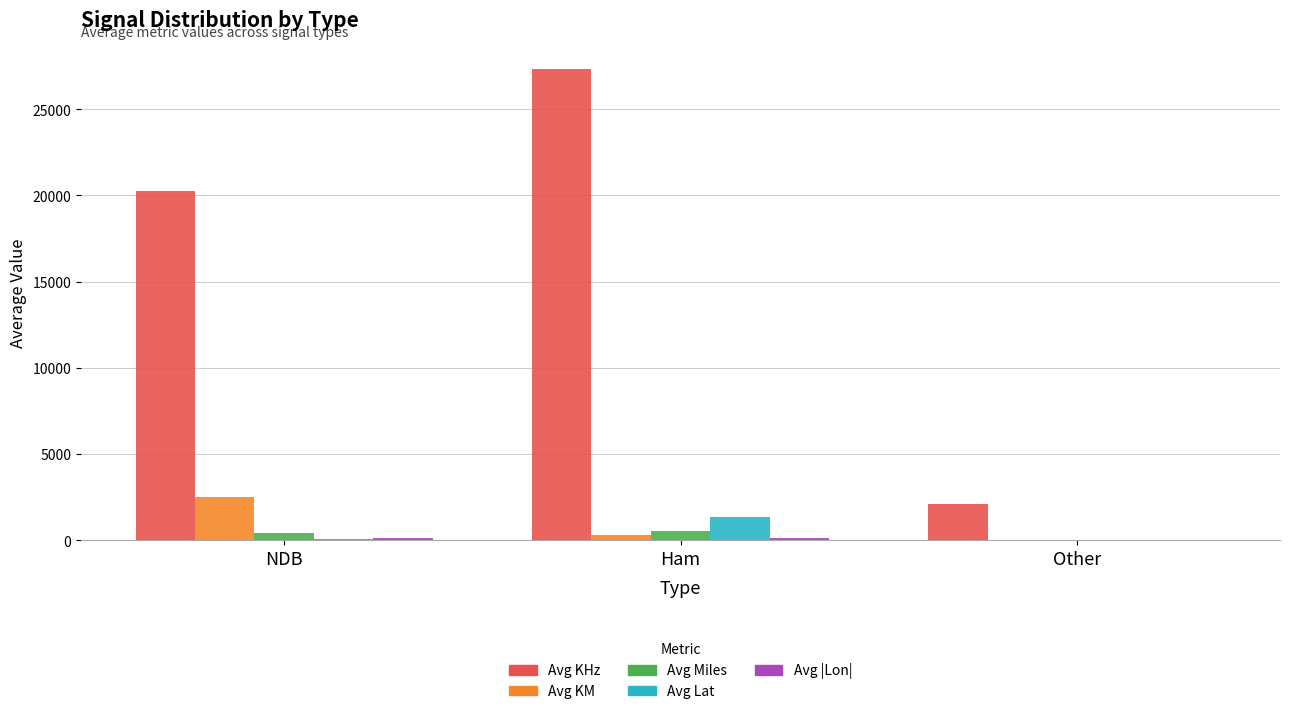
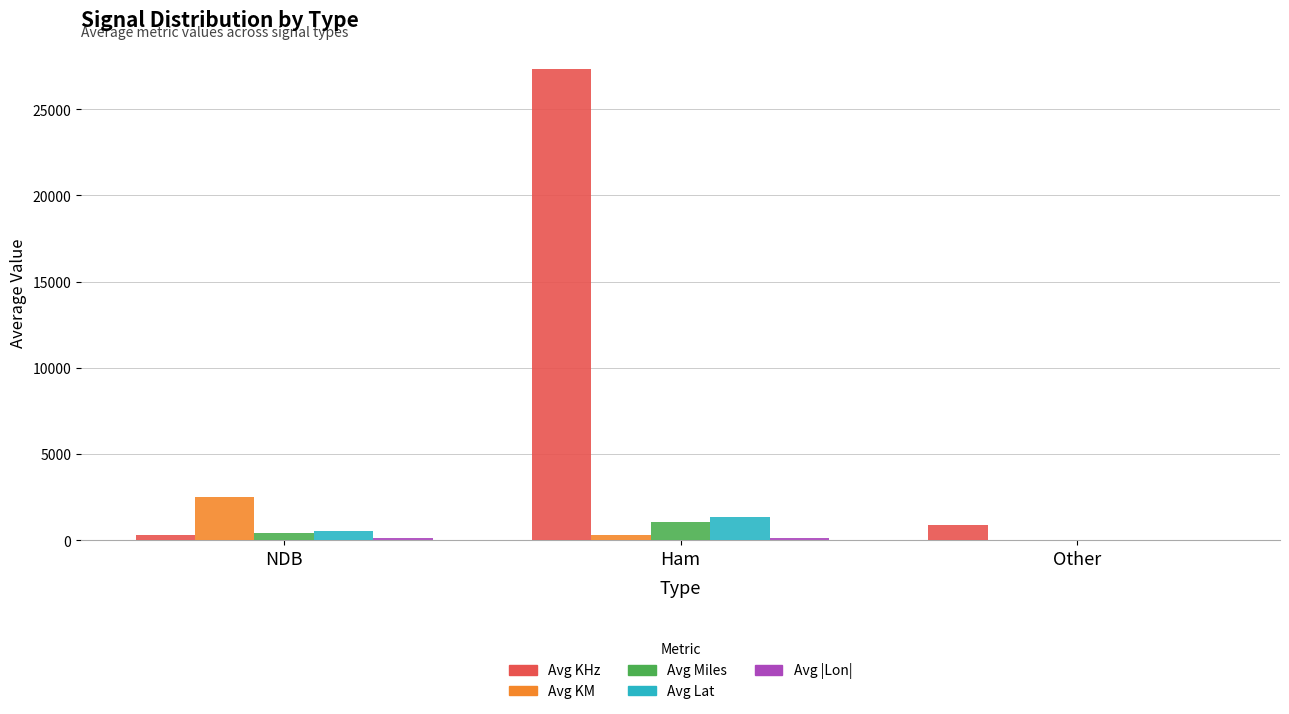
  {
    "Avg KHz": {
-     "NDB": 20300,
+     "NDB": 300,
      "Ham": 27300,
-     "Other": 2100
+     "Other": 900
    },
    "Avg KM": {
      "NDB": 2500,
      "Ham": 300,
      "Other": 0
    },
    "Avg Miles": {
      "NDB": 400,
-     "Ham": 500,
+     "Ham": 1000,
      "Other": 0
    },
    "Avg Lat": {
-     "NDB": 0,
+     "NDB": 500,
      "Ham": 1300,
      "Other": 0
    },
    "Avg |Lon|": {
      "Other": 0
    }
  }
